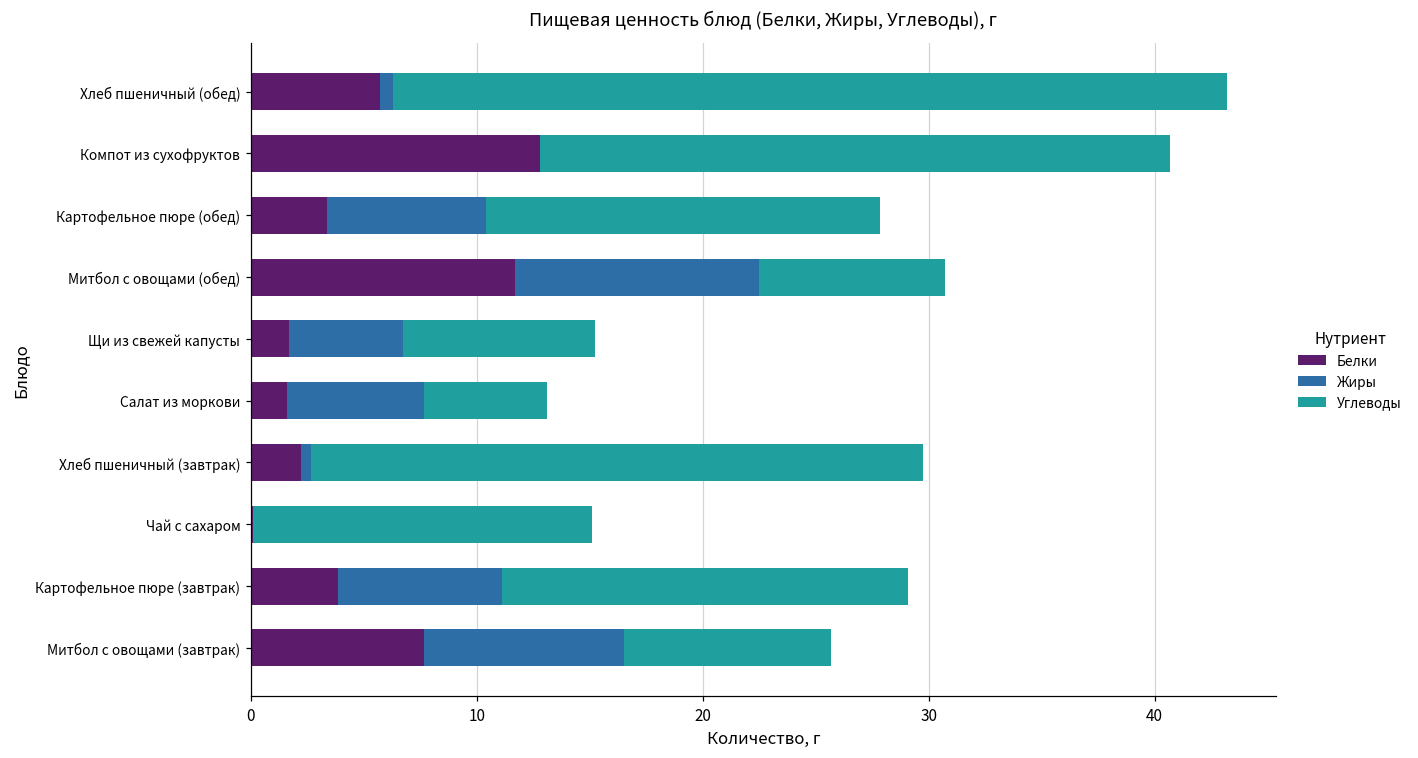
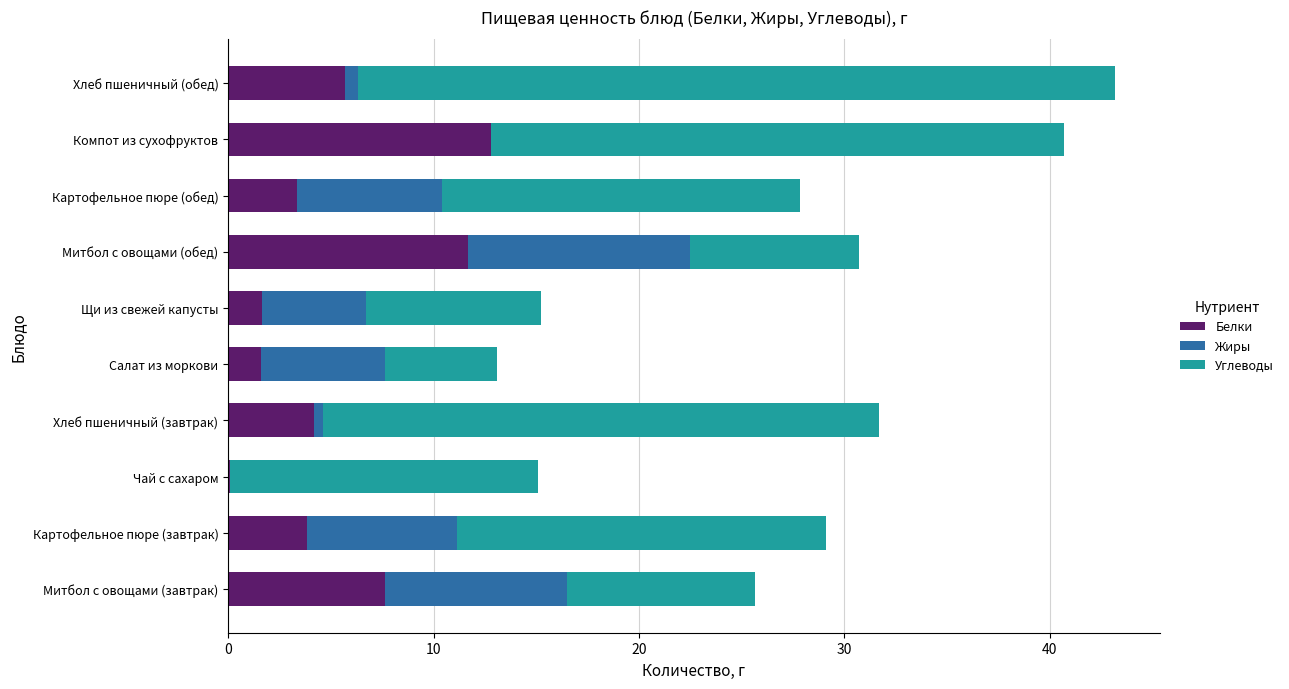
  {
    "Белки": {
      "Хлеб пшеничный (обед)": 5.7,
      "Компот из сухофруктов": 12.8,
      "Картофельное пюре (обед)": 3.4,
      "Митбол с овощами (обед)": 11.7,
      "Щи из свежей капусты": 1.7,
      "Салат из моркови": 1.6,
-     "Хлеб пшеничный (завтрак)": 2.2,
+     "Хлеб пшеничный (завтрак)": 4.2,
      "Картофельное пюре (завтрак)": 3.9,
      "Митбол с овощами (завтрак)": 7.6
    }
  }
